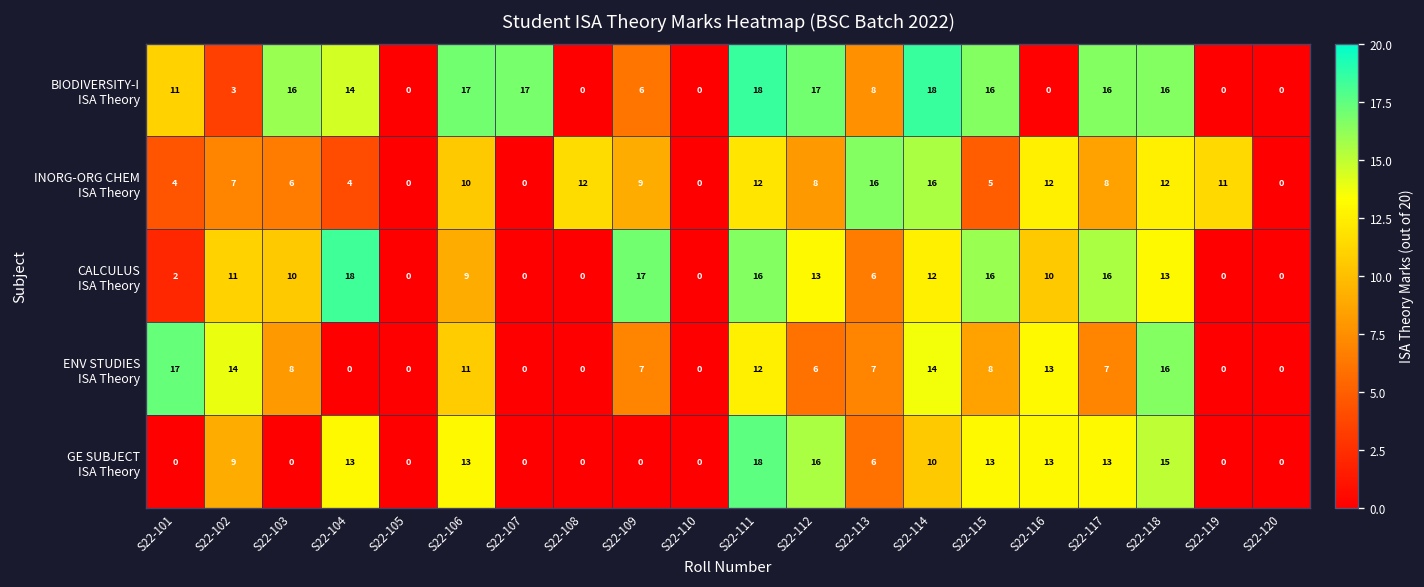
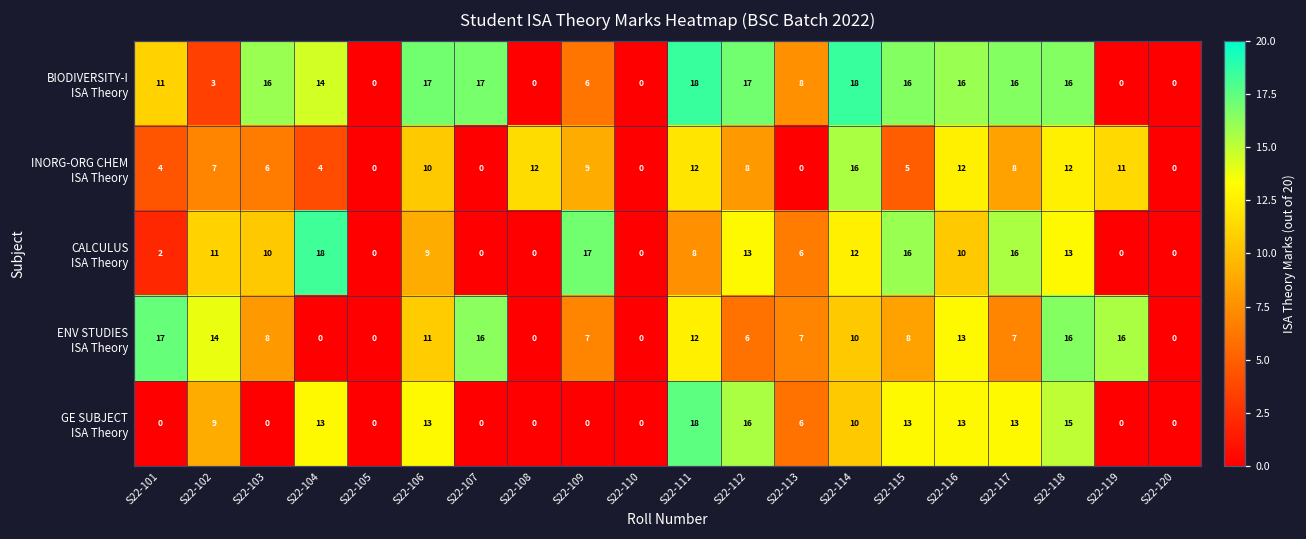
  {
    "BIODIVERSITY-I ISA Theory": {
      "S22-101": 11,
      "S22-102": 3,
      "S22-103": 16,
      "S22-104": 14,
      "S22-105": 0,
      "S22-106": 17,
      "S22-107": 17,
      "S22-108": 0,
      "S22-109": 6,
      "S22-110": 0,
      "S22-111": 18,
      "S22-112": 17,
      "S22-113": 8,
      "S22-114": 18,
      "S22-115": 16,
-     "S22-116": 0,
+     "S22-116": 16,
      "S22-117": 16,
      "S22-118": 16,
      "S22-119": 0,
      "S22-120": 0
    },
    "INORG-ORG CHEM ISA Theory": {
      "S22-101": 4,
      "S22-102": 7,
      "S22-103": 6,
      "S22-104": 4,
      "S22-105": 0,
      "S22-106": 10,
      "S22-107": 0,
      "S22-108": 12,
      "S22-109": 9,
      "S22-110": 0,
      "S22-111": 12,
      "S22-112": 8,
-     "S22-113": 16,
+     "S22-113": 0,
      "S22-114": 16,
      "S22-115": 5,
      "S22-116": 12,
      "S22-117": 8,
      "S22-118": 12,
      "S22-119": 11,
      "S22-120": 0
    },
    "CALCULUS ISA Theory": {
      "S22-101": 2,
      "S22-102": 11,
      "S22-103": 10,
      "S22-104": 18,
      "S22-105": 0,
      "S22-106": 9,
      "S22-107": 0,
      "S22-108": 0,
      "S22-109": 17,
      "S22-110": 0,
-     "S22-111": 16,
+     "S22-111": 8,
      "S22-112": 13,
      "S22-113": 6,
      "S22-114": 12,
      "S22-115": 16,
      "S22-116": 10,
      "S22-117": 16,
      "S22-118": 13,
      "S22-119": 0,
      "S22-120": 0
    },
    "ENV STUDIES ISA Theory": {
      "S22-101": 17,
      "S22-102": 14,
      "S22-103": 8,
      "S22-104": 0,
      "S22-105": 0,
      "S22-106": 11,
-     "S22-107": 0,
+     "S22-107": 16,
      "S22-108": 0,
      "S22-109": 7,
      "S22-110": 0,
      "S22-111": 12,
      "S22-112": 6,
      "S22-113": 7,
-     "S22-114": 14,
+     "S22-114": 10,
      "S22-115": 8,
      "S22-116": 13,
      "S22-117": 7,
      "S22-118": 16,
-     "S22-119": 0,
+     "S22-119": 16,
      "S22-120": 0
    },
    "GE SUBJECT ISA Theory": {
      "S22-101": 0,
      "S22-102": 9,
      "S22-103": 0,
      "S22-104": 13,
      "S22-105": 0,
      "S22-106": 13,
      "S22-107": 0,
      "S22-108": 0,
      "S22-109": 0,
      "S22-110": 0,
      "S22-111": 18,
      "S22-112": 16,
      "S22-113": 6,
      "S22-114": 10,
      "S22-115": 13,
      "S22-116": 13,
      "S22-117": 13,
      "S22-118": 15,
      "S22-119": 0,
      "S22-120": 0
    }
  }
